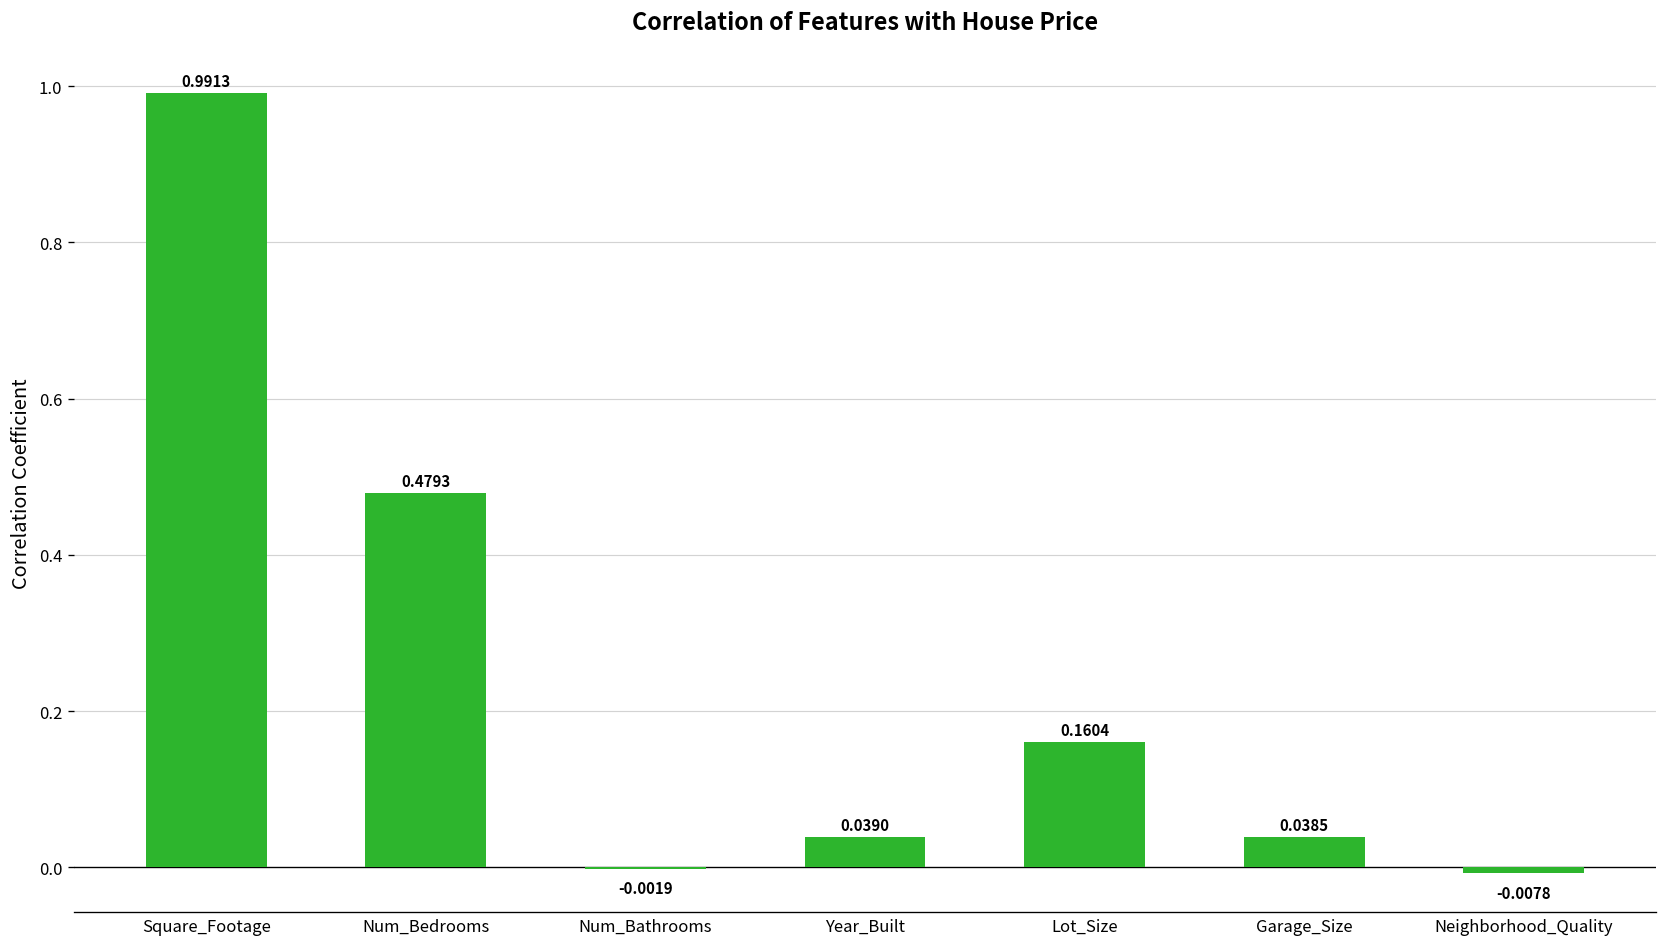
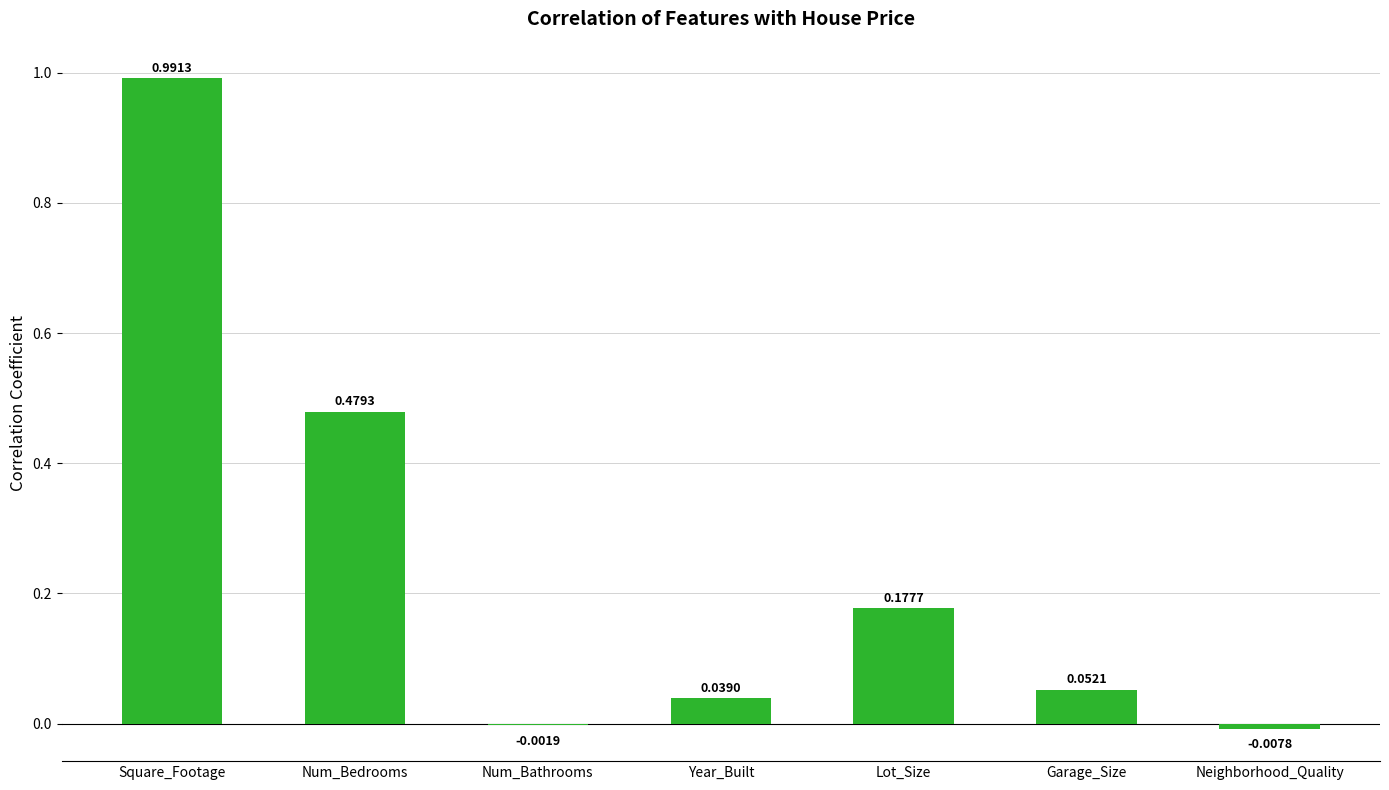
  {
    "Square_Footage": 0.9913,
    "Num_Bedrooms": 0.4793,
    "Num_Bathrooms": -0.0019,
    "Year_Built": 0.0390,
-   "Lot_Size": 0.1604,
-   "Garage_Size": 0.0385,
+   "Lot_Size": 0.1777,
+   "Garage_Size": 0.0521,
    "Neighborhood_Quality": -0.0078
  }
